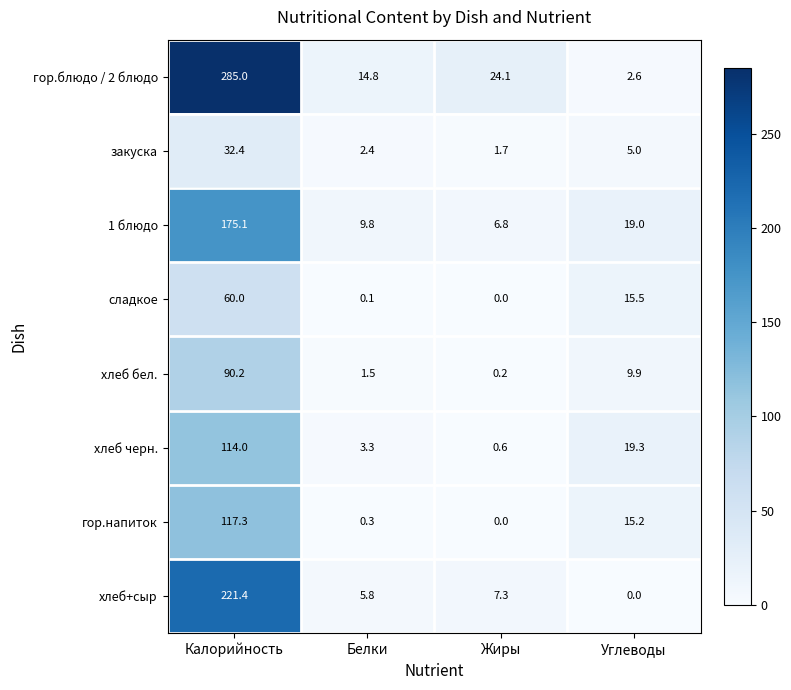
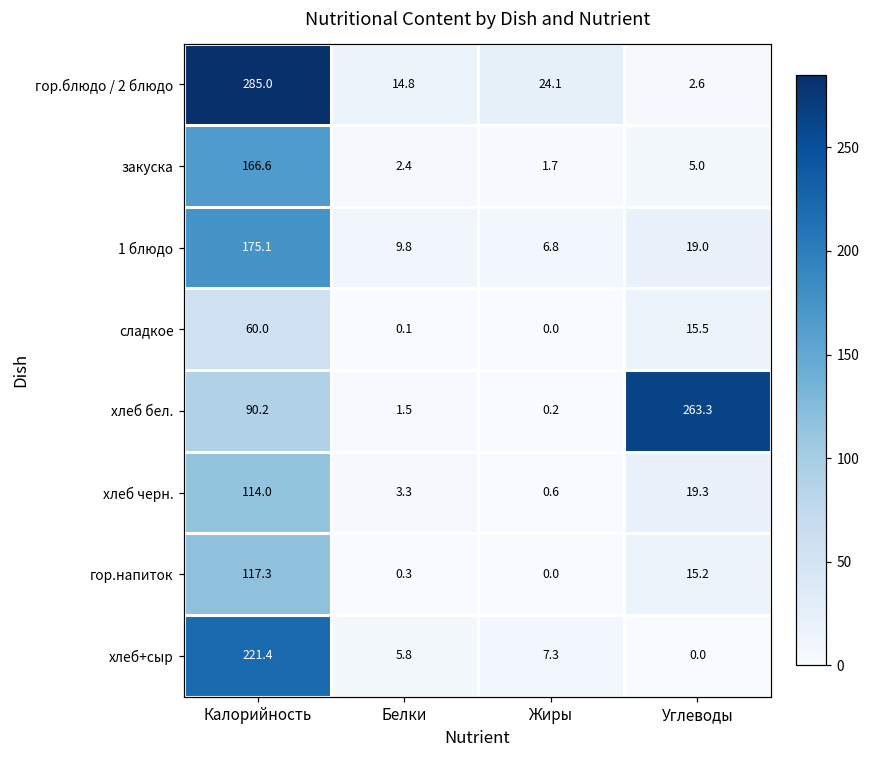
  {
    "гор.блюдо / 2 блюдо": {
      "Калорийность": 285.0,
      "Белки": 14.8,
      "Жиры": 24.1,
      "Углеводы": 2.6
    },
    "закуска": {
-     "Калорийность": 32.4,
+     "Калорийность": 166.6,
      "Белки": 2.4,
      "Жиры": 1.7,
      "Углеводы": 5.0
    },
    "1 блюдо": {
      "Калорийность": 175.1,
      "Белки": 9.8,
      "Жиры": 6.8,
      "Углеводы": 19.0
    },
    "сладкое": {
      "Калорийность": 60.0,
      "Белки": 0.1,
      "Жиры": 0.0,
      "Углеводы": 15.5
    },
    "хлеб бел.": {
      "Калорийность": 90.2,
      "Белки": 1.5,
      "Жиры": 0.2,
-     "Углеводы": 9.9
+     "Углеводы": 263.3
    },
    "хлеб черн.": {
      "Калорийность": 114.0,
      "Белки": 3.3,
      "Жиры": 0.6,
      "Углеводы": 19.3
    },
    "гор.напиток": {
      "Калорийность": 117.3,
      "Белки": 0.3,
      "Жиры": 0.0,
      "Углеводы": 15.2
    },
    "хлеб+сыр": {
      "Калорийность": 221.4,
      "Белки": 5.8,
      "Жиры": 7.3,
      "Углеводы": 0.0
    }
  }
